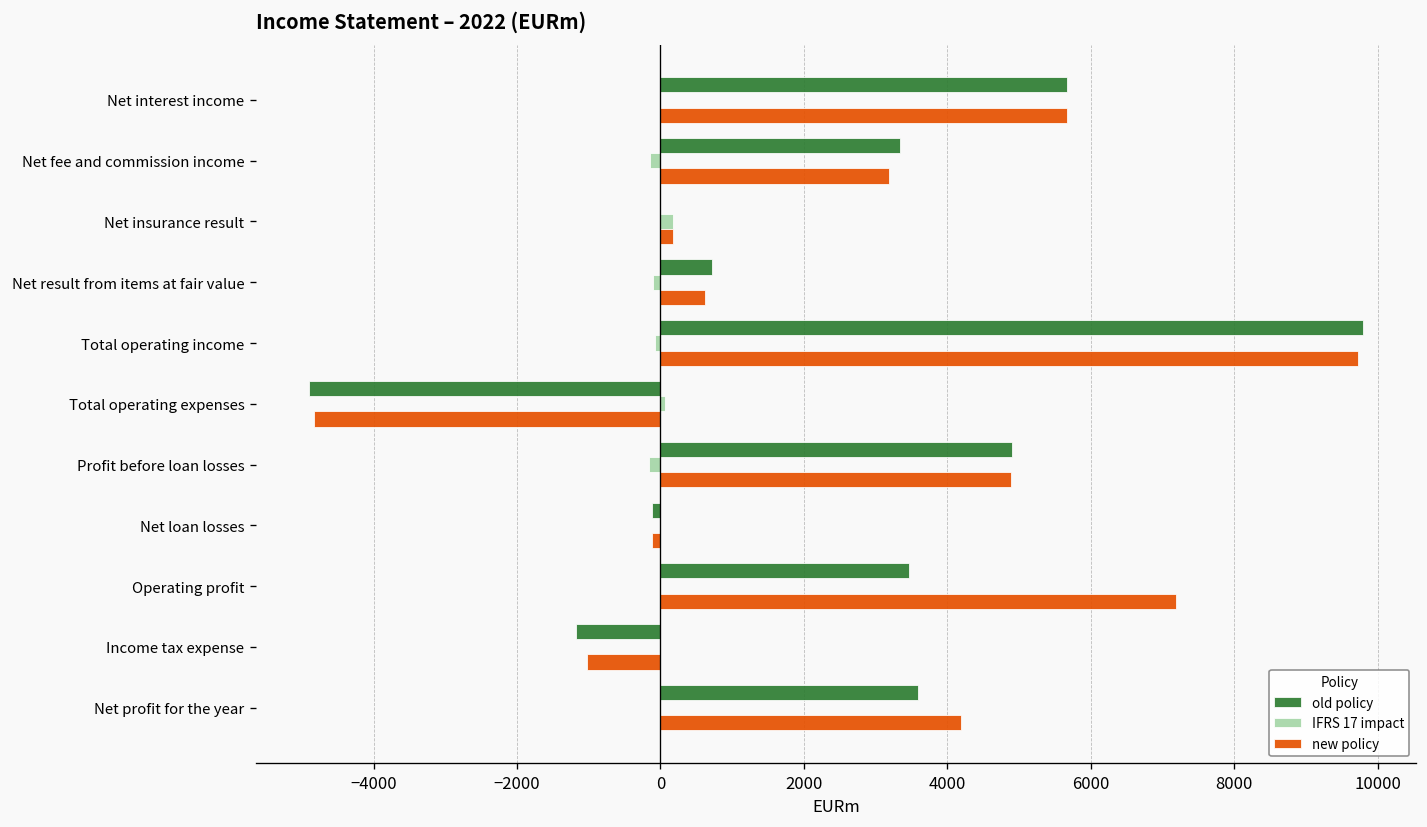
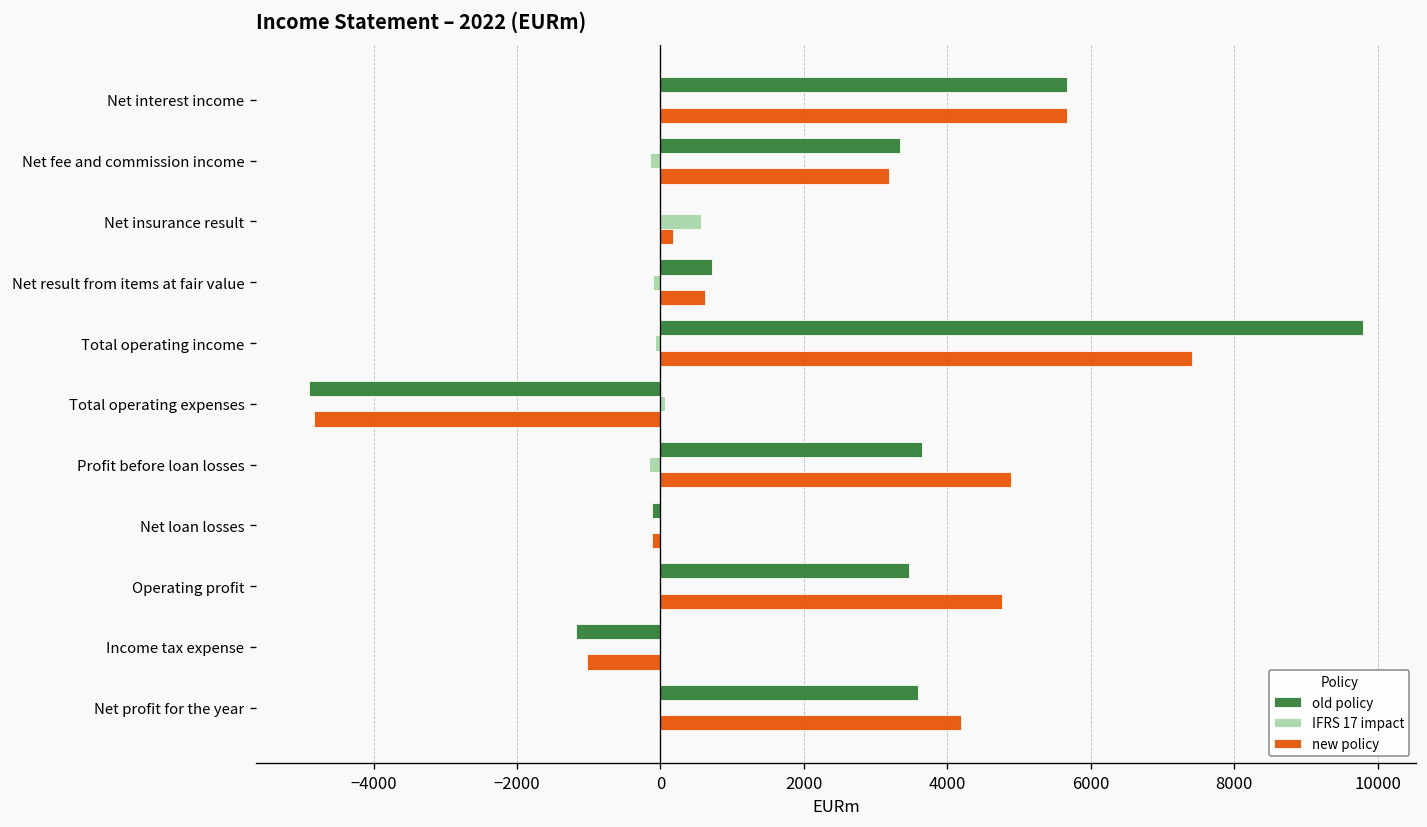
  {
    "old policy": {
      "Net interest income": 5700,
      "Net fee and commission income": 3300,
      "Net insurance result": 0,
      "Net result from items at fair value": 700,
      "Total operating income": 9800,
      "Total operating expenses": -4900,
-     "Profit before loan losses": 4900,
+     "Profit before loan losses": 3600,
      "Net loan losses": -100,
      "Operating profit": 3500,
      "Income tax expense": -1200,
      "Net profit for the year": 3600
    },
    "IFRS 17 impact": {
      "Net interest income": 0,
      "Net fee and commission income": -200,
-     "Net insurance result": 200,
+     "Net insurance result": 600,
      "Net result from items at fair value": -100,
      "Total operating income": -100,
      "Total operating expenses": 100,
      "Profit before loan losses": -200,
      "Net loan losses": 0
    },
    "new policy": {
      "Net interest income": 5700,
      "Net fee and commission income": 3200,
      "Net insurance result": 200,
      "Net result from items at fair value": 600,
-     "Total operating income": 9700,
+     "Total operating income": 7400,
      "Total operating expenses": -4800,
      "Profit before loan losses": 4900,
      "Net loan losses": -100,
-     "Operating profit": 7200,
+     "Operating profit": 4800,
      "Income tax expense": -1000,
      "Net profit for the year": 4200
    }
  }
